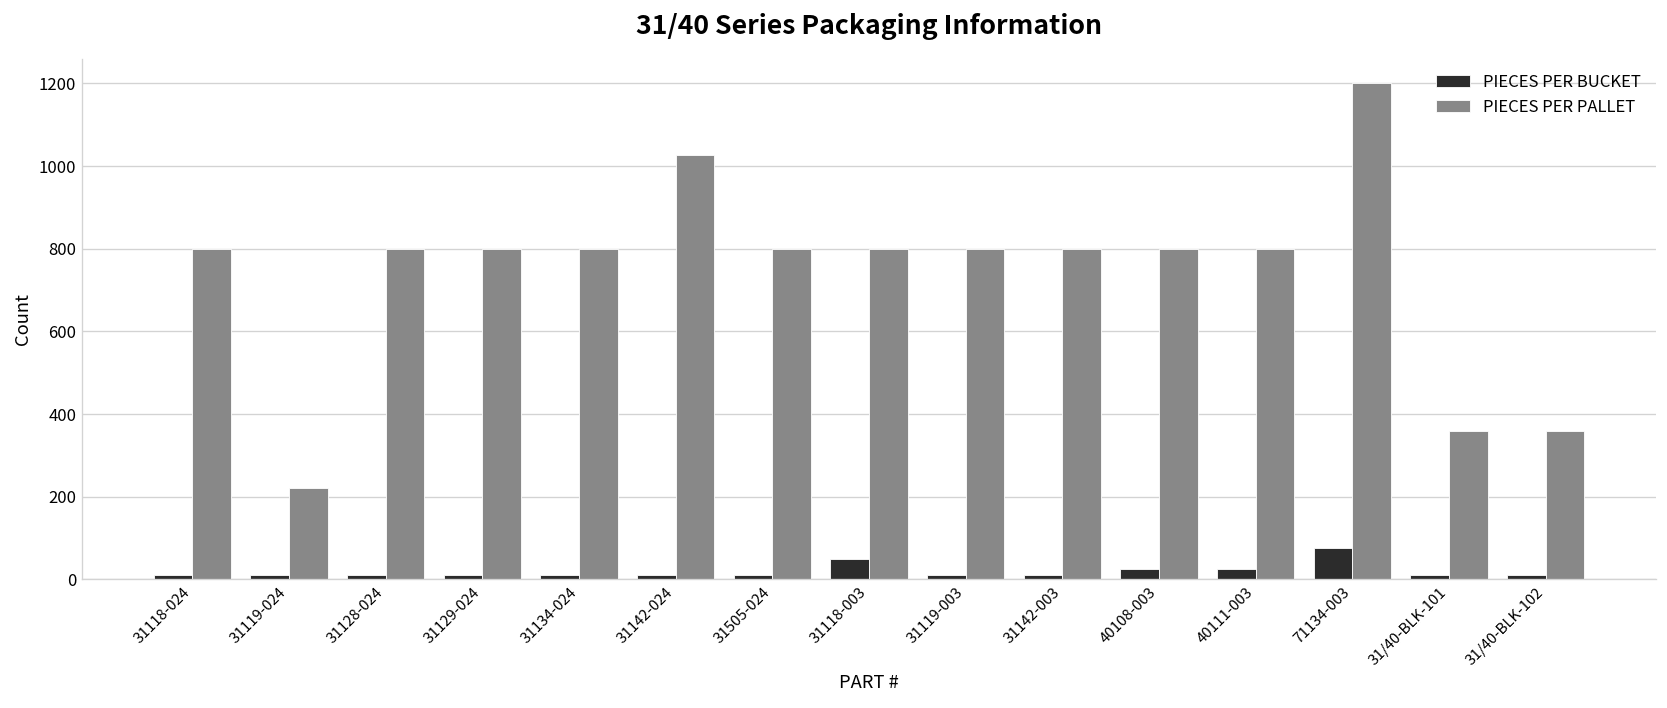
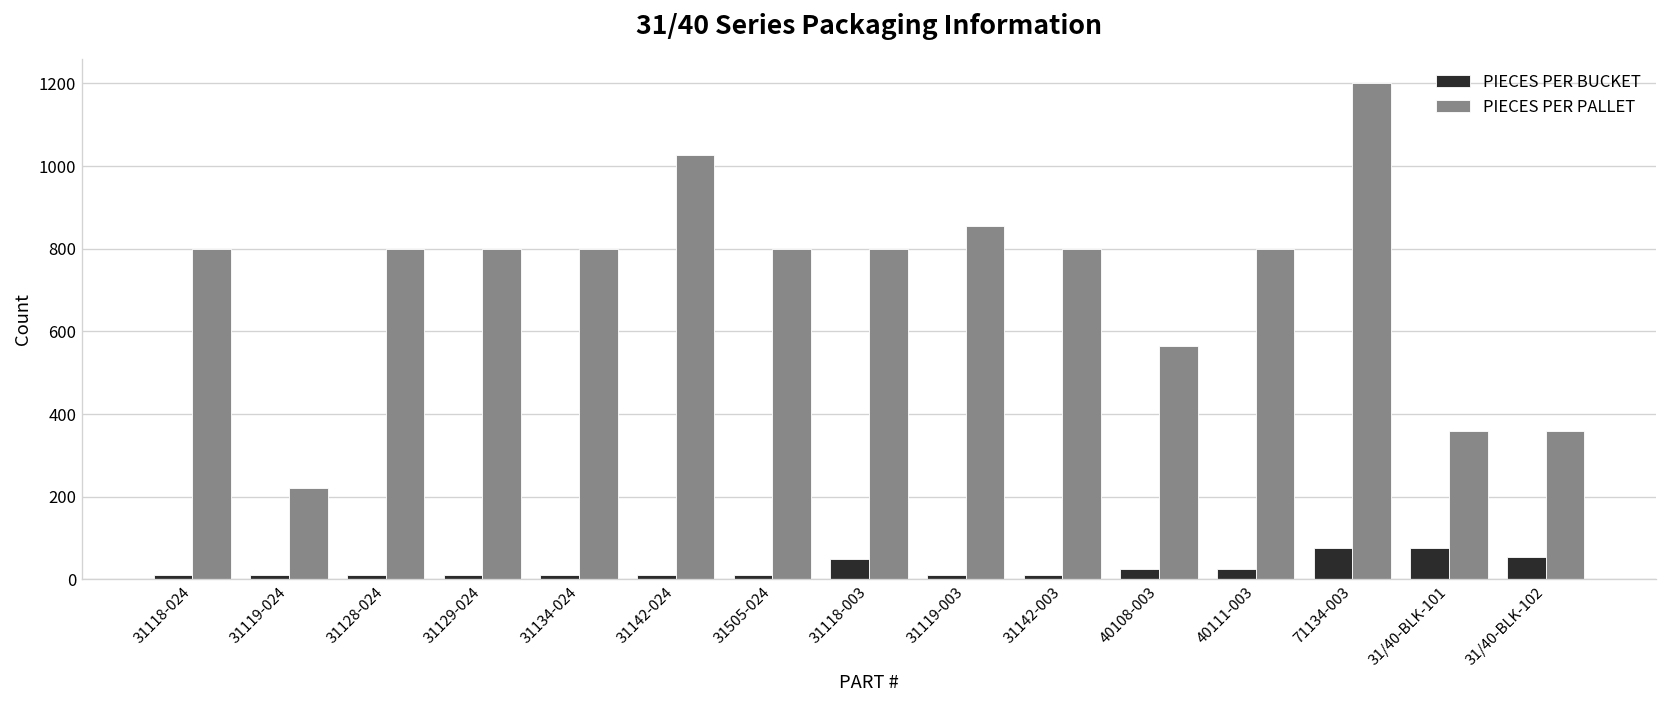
  {
    "PIECES PER BUCKET": {
      "31118-024": 10,
      "31119-024": 10,
      "31128-024": 10,
      "31129-024": 10,
      "31134-024": 10,
      "31142-024": 10,
      "31505-024": 10,
      "31118-003": 50,
      "31119-003": 10,
      "31142-003": 10,
      "40108-003": 30,
      "40111-003": 30,
      "71134-003": 80,
-     "31/40-BLK-101": 10,
-     "31/40-BLK-102": 10
+     "31/40-BLK-101": 80,
+     "31/40-BLK-102": 60
    },
    "PIECES PER PALLET": {
      "31118-024": 800,
      "31119-024": 220,
      "31128-024": 800,
      "31129-024": 800,
      "31134-024": 800,
      "31142-024": 1030,
      "31505-024": 800,
      "31118-003": 800,
-     "31119-003": 800,
+     "31119-003": 850,
      "31142-003": 800,
-     "40108-003": 800,
+     "40108-003": 560,
      "40111-003": 800,
      "71134-003": 1200,
      "31/40-BLK-101": 360,
      "31/40-BLK-102": 360
    }
  }
